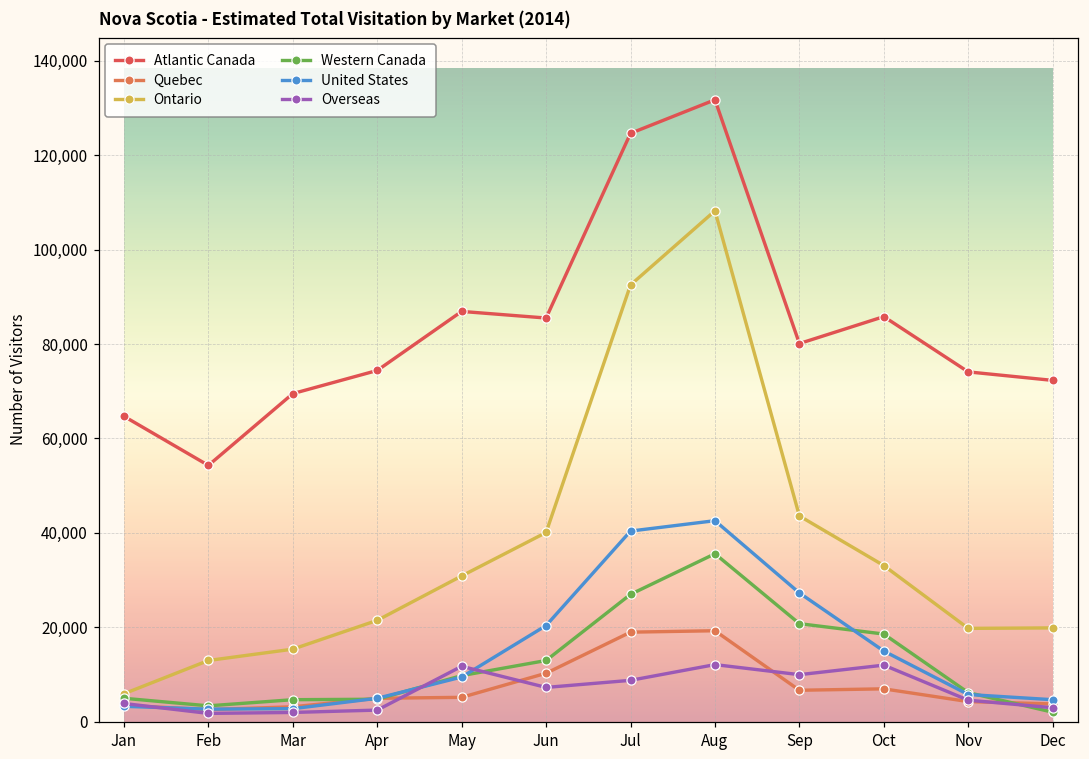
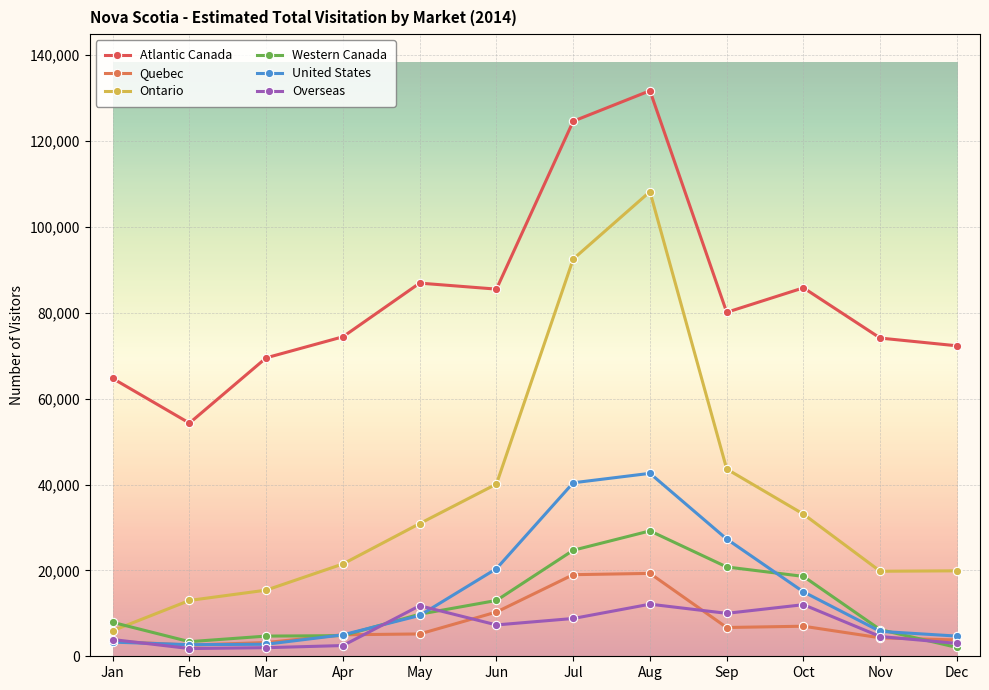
  {
    "Ontario": {
      "Jan": "6,000",
      "Feb": "13,000",
      "Mar": "15,000",
      "Apr": "22,000",
      "May": "31,000",
      "Jun": "40,000",
      "Jul": "93,000",
      "Aug": "108,000",
      "Sep": "44,000",
      "Oct": "33,000",
      "Nov": "20,000",
      "Dec": "20,000"
    },
    "Western Canada": {
-     "Jan": "5,000",
+     "Jan": "8,000",
      "Feb": "3,000",
      "Mar": "5,000",
      "Jun": "13,000",
-     "Jul": "27,000",
-     "Aug": "36,000",
+     "Jul": "25,000",
+     "Aug": "29,000",
      "Sep": "21,000",
      "Oct": "19,000",
      "Dec": "2,000"
    },
    "United States": {
      "Jun": "20,000",
      "Jul": "40,000",
      "Aug": "43,000",
      "Sep": "27,000",
      "Oct": "15,000",
      "Dec": "5,000"
    },
    "Overseas": {
      "Feb": "2,000",
      "Mar": "2,000",
      "Apr": "3,000",
      "May": "12,000",
      "Jun": "7,000",
      "Jul": "9,000",
      "Aug": "12,000",
      "Sep": "10,000",
      "Oct": "12,000",
      "Dec": "3,000"
    }
  }
